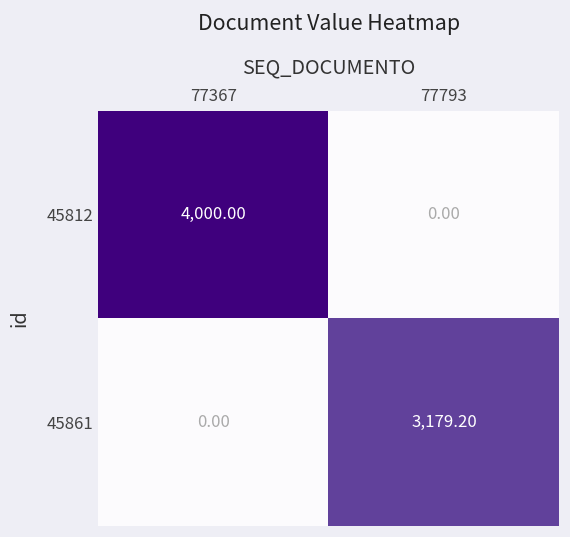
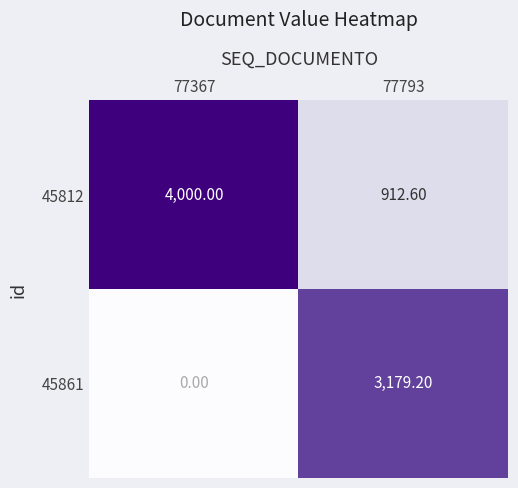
  {
    "45812": {
      "77367": "4,000.00",
-     "77793": "0.00"
+     "77793": "912.60"
    },
    "45861": {
      "77367": "0.00",
      "77793": "3,179.20"
    }
  }
